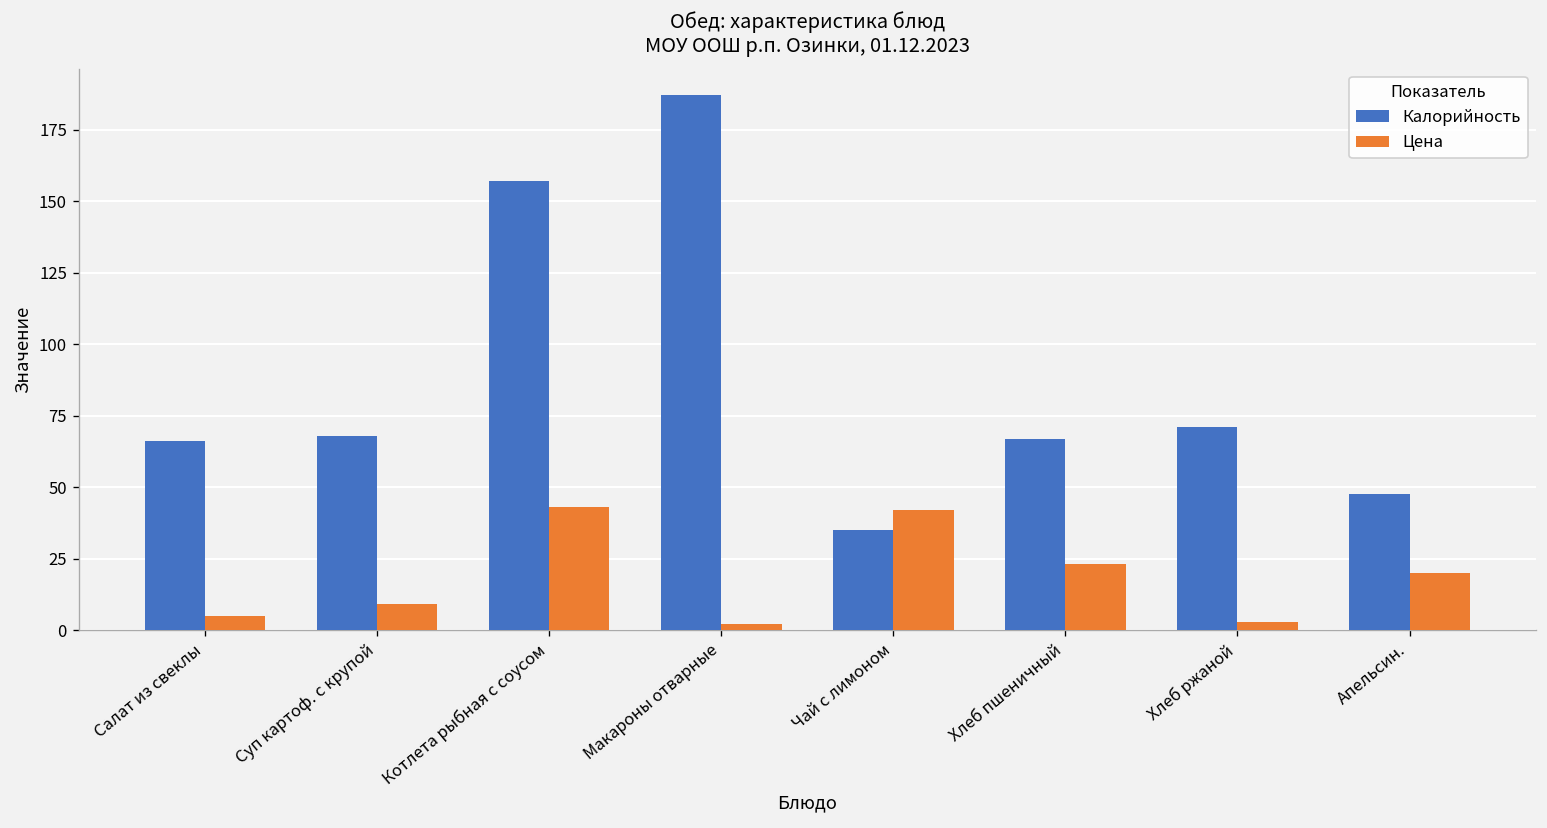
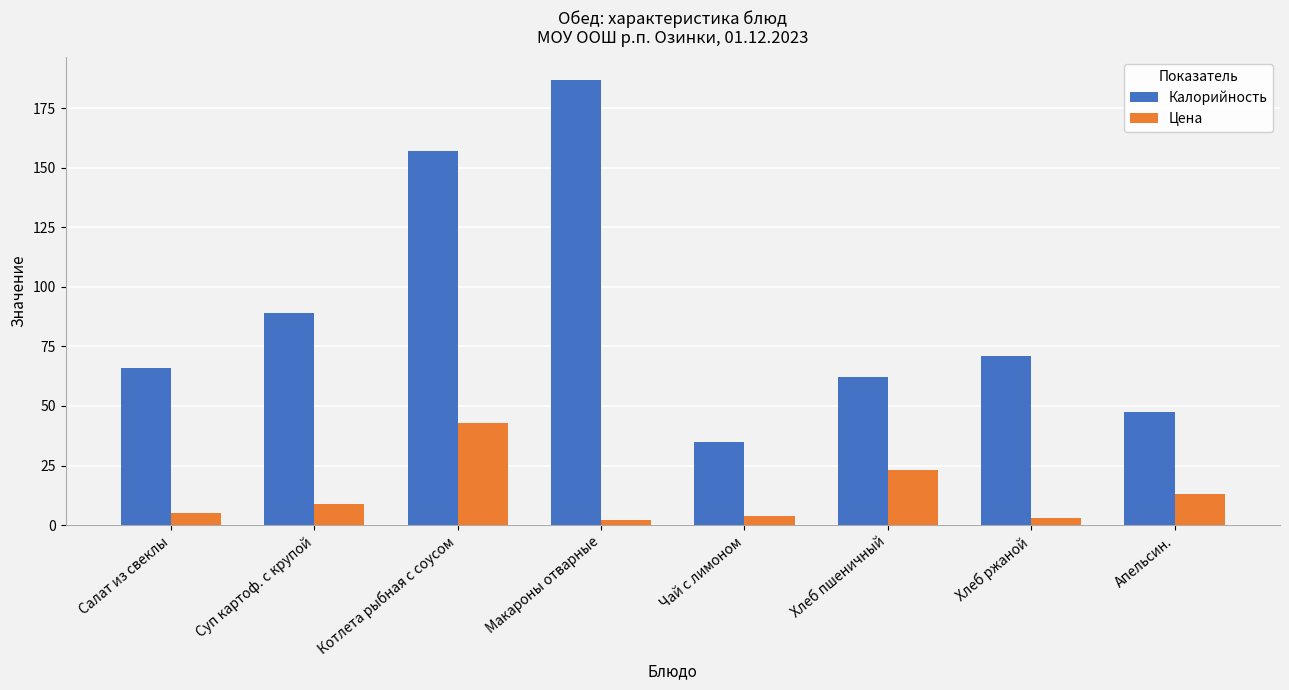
  {
    "Калорийность": {
      "Салат из свеклы": 66,
-     "Суп картоф. с крупой": 68,
+     "Суп картоф. с крупой": 89,
      "Котлета рыбная с соусом": 157,
      "Макароны отварные": 187,
      "Чай с лимоном": 35,
-     "Хлеб пшеничный": 67,
+     "Хлеб пшеничный": 62,
      "Хлеб ржаной": 71,
      "Апельсин.": 48
    },
    "Цена": {
      "Салат из свеклы": 5,
      "Суп картоф. с крупой": 9,
      "Котлета рыбная с соусом": 43,
      "Макароны отварные": 2,
-     "Чай с лимоном": 42,
+     "Чай с лимоном": 4,
      "Хлеб пшеничный": 23,
      "Хлеб ржаной": 3,
-     "Апельсин.": 20
+     "Апельсин.": 13
    }
  }
